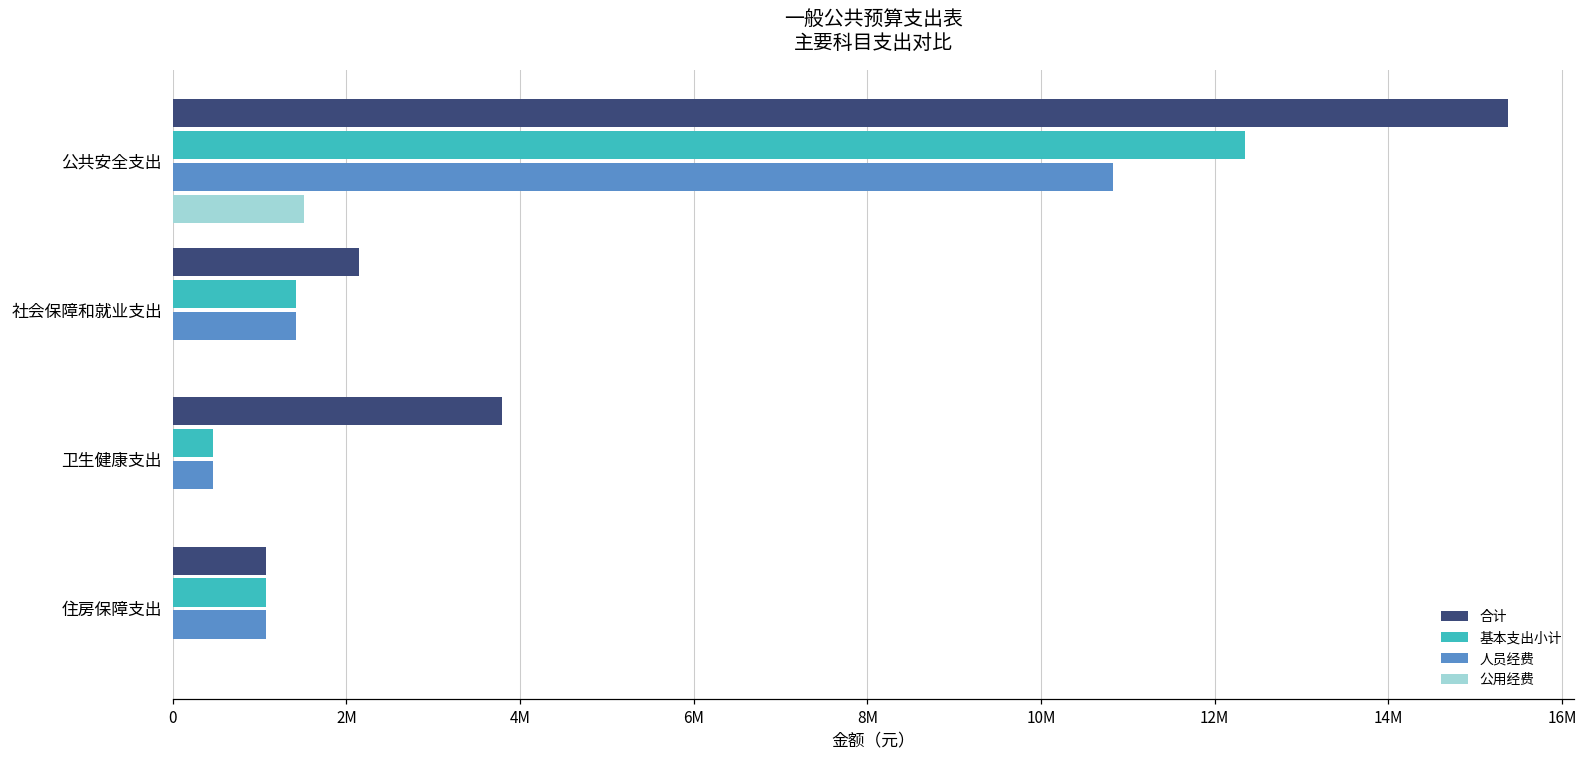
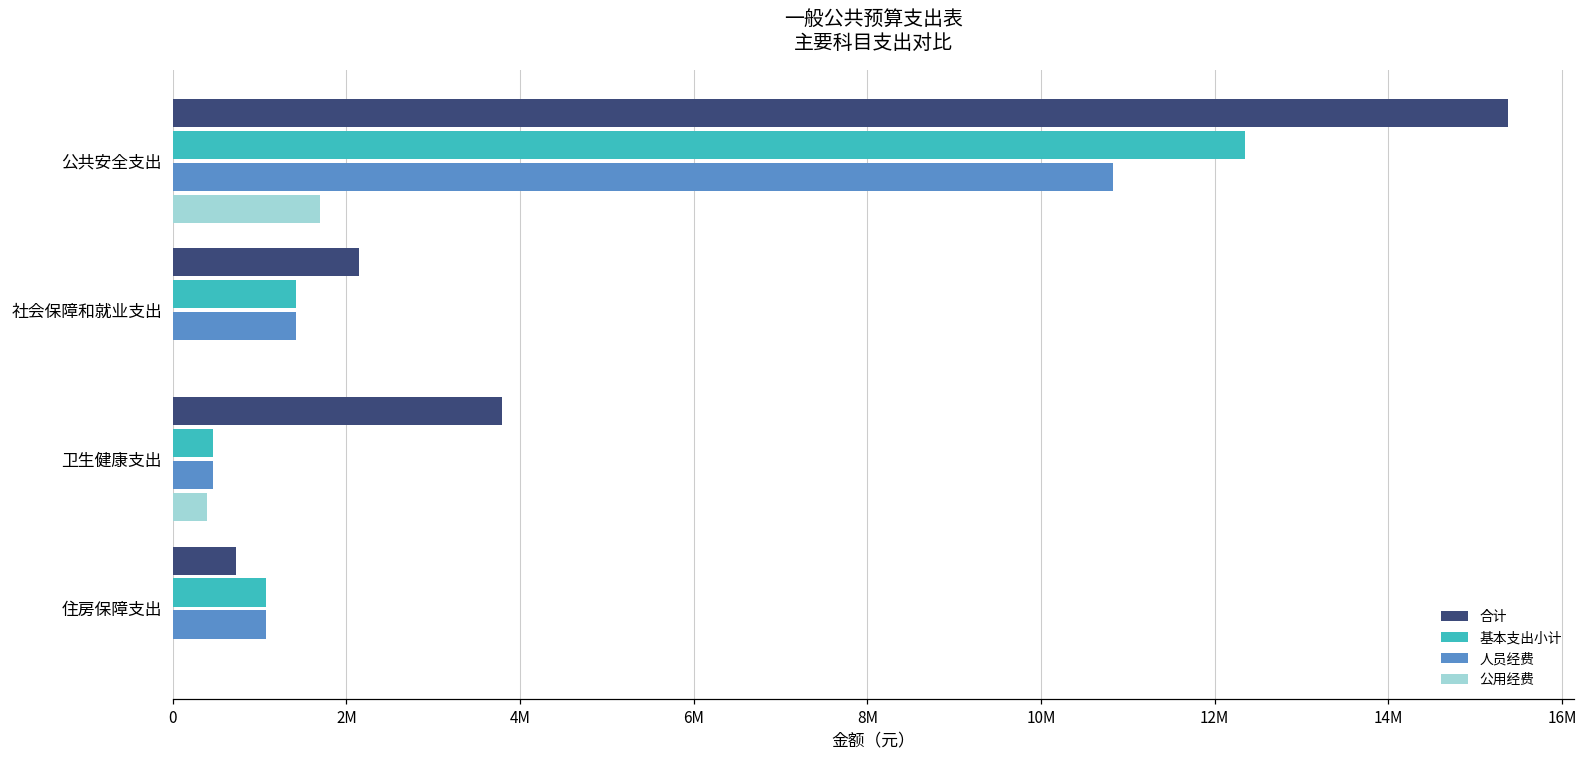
  {
    "合计": {
      "公共安全支出": 15400000,
      "社会保障和就业支出": 2100000,
      "卫生健康支出": 3800000,
-     "住房保障支出": 1100000
+     "住房保障支出": 700000
    },
    "公用经费": {
-     "公共安全支出": 1500000,
+     "公共安全支出": 1700000,
      "社会保障和就业支出": 0,
-     "卫生健康支出": 0,
+     "卫生健康支出": 400000,
      "住房保障支出": 0
    }
  }
